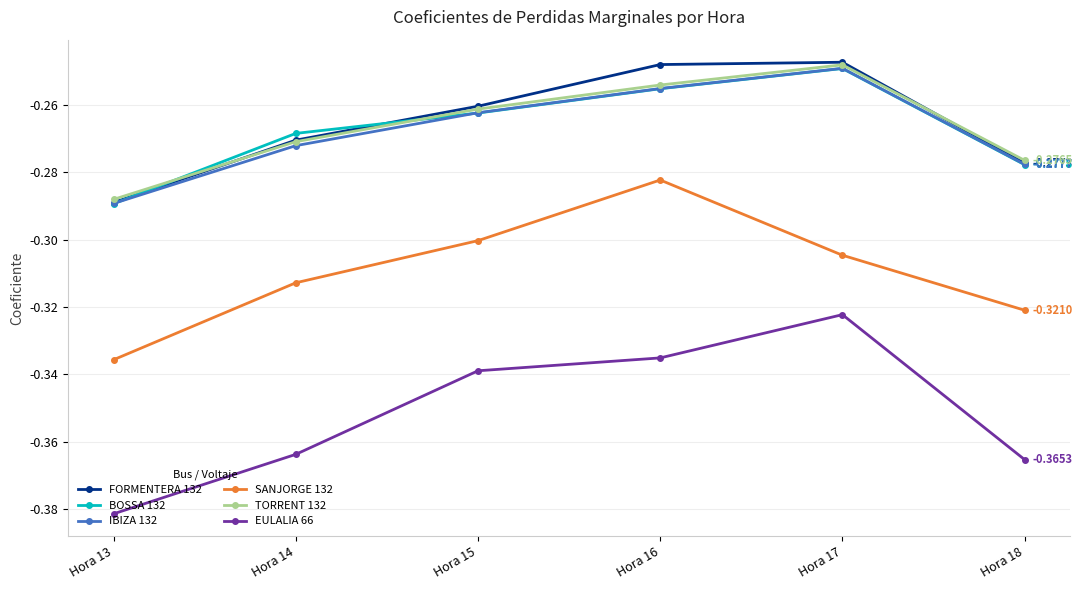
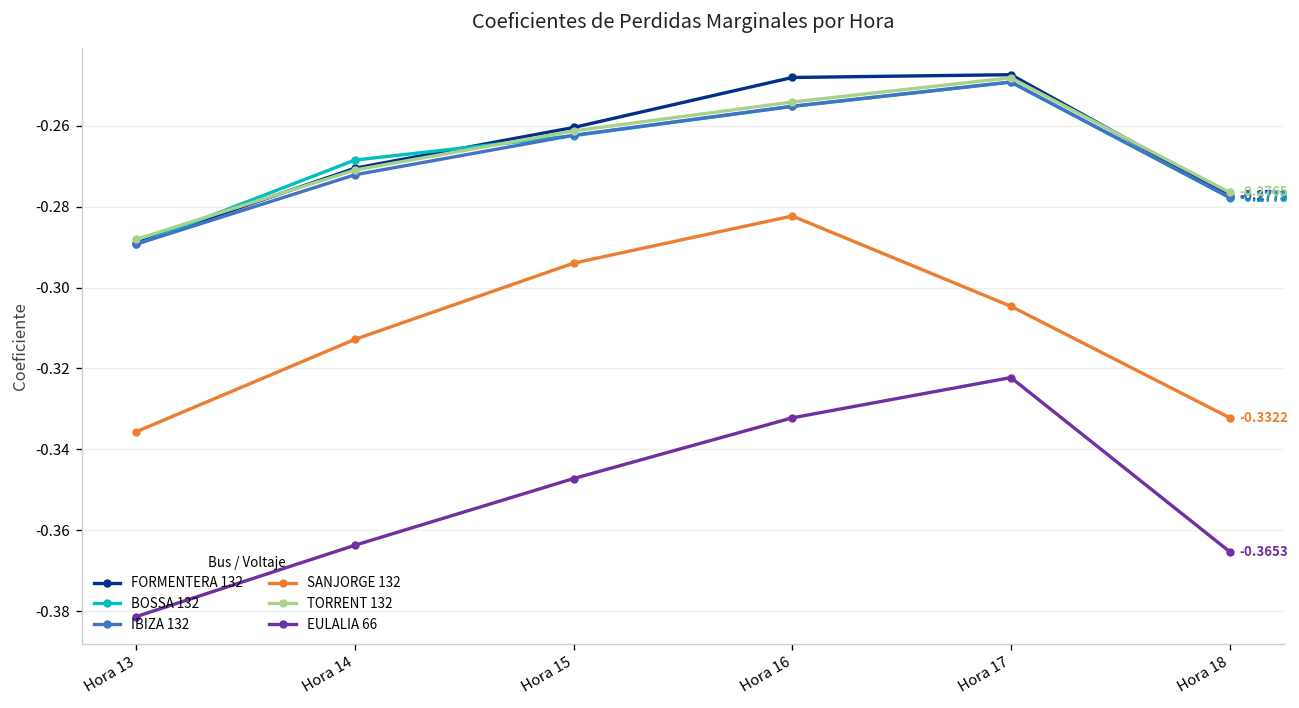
  {
    "FORMENTERA 132": {
      "Hora 15": -0.260,
      "Hora 16": -0.248,
      "Hora 17": -0.247
    },
    "BOSSA 132": {
      "Hora 14": -0.268
    },
    "IBIZA 132": {
      "Hora 14": -0.272
    },
    "SANJORGE 132": {
-     "Hora 15": -0.300,
-     "Hora 18": -0.3210
+     "Hora 15": -0.294,
+     "Hora 18": -0.3322
    },
    "TORRENT 132": {
      "Hora 13": -0.288,
      "Hora 15": -0.261,
      "Hora 16": -0.254,
      "Hora 17": -0.248
    },
    "EULALIA 66": {
      "Hora 13": -0.381,
      "Hora 14": -0.364,
-     "Hora 15": -0.339,
-     "Hora 16": -0.335,
+     "Hora 15": -0.347,
+     "Hora 16": -0.332,
      "Hora 17": -0.322
    }
  }
